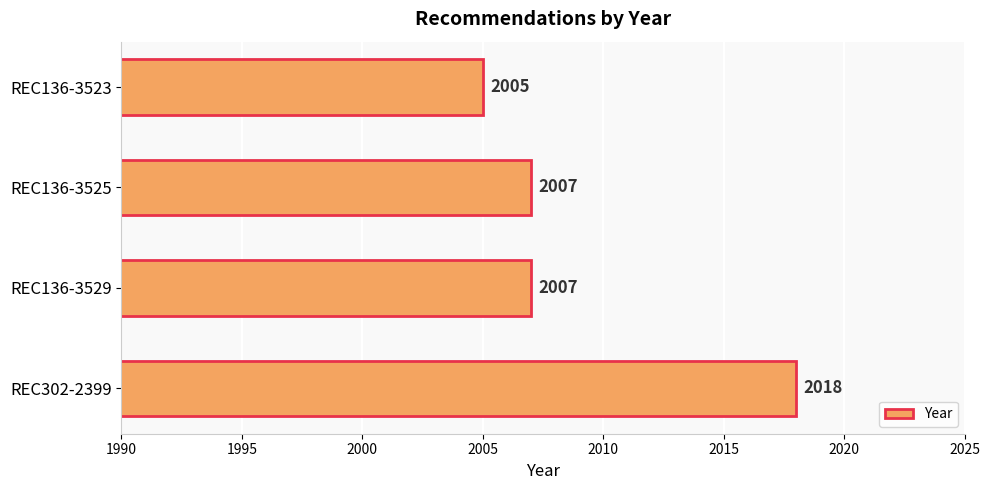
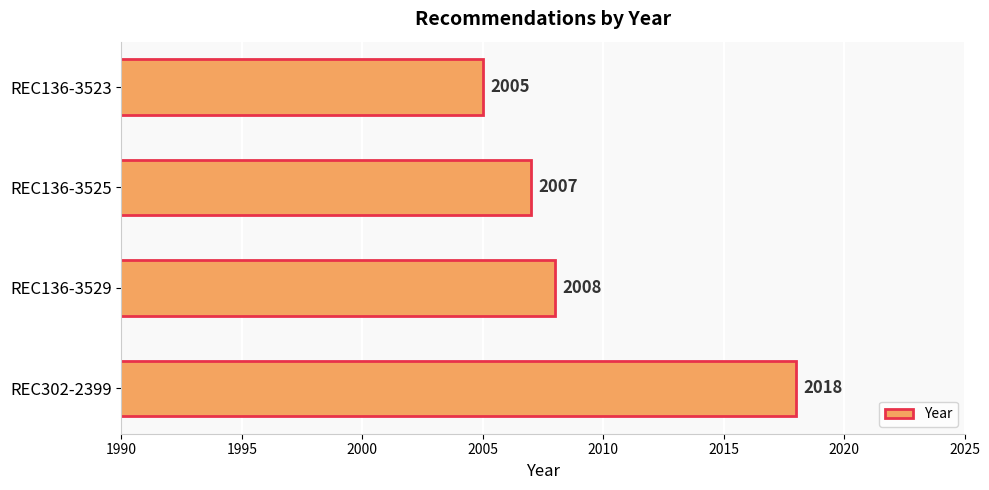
  {
    "REC136-3523": 2005,
    "REC136-3525": 2007,
-   "REC136-3529": 2007,
+   "REC136-3529": 2008,
    "REC302-2399": 2018
  }
